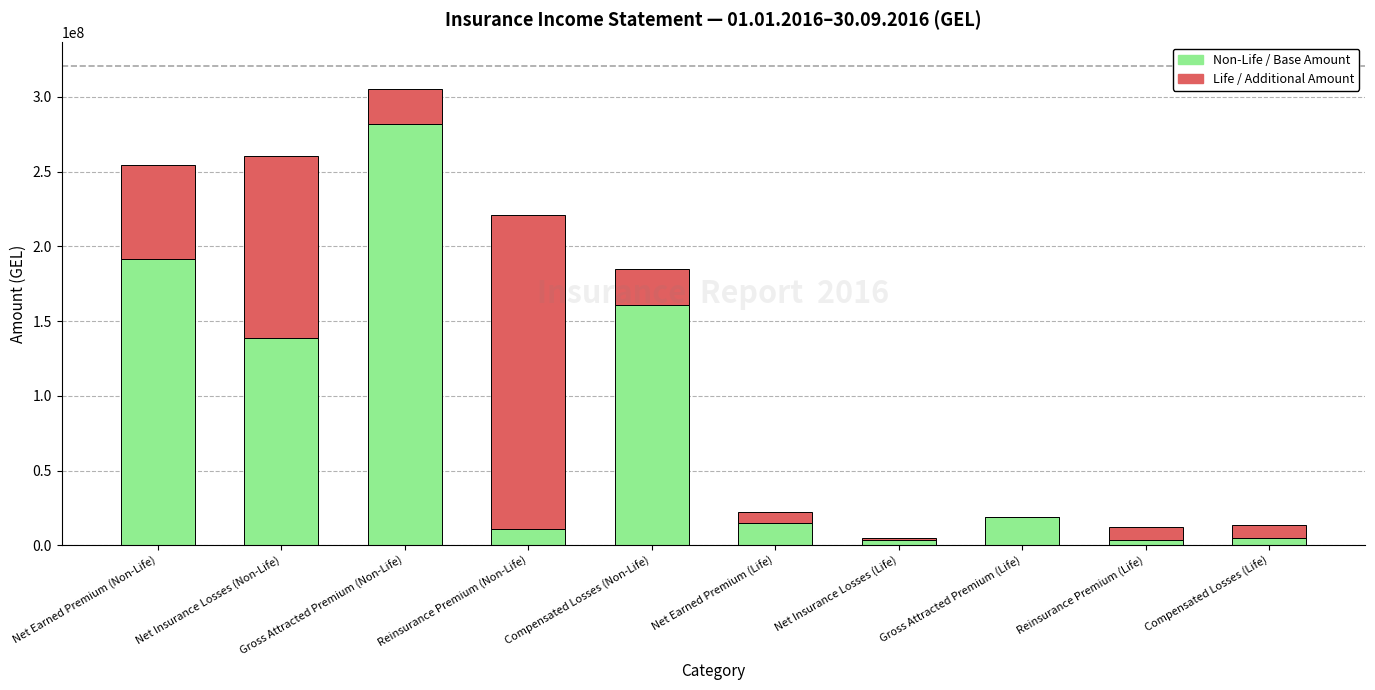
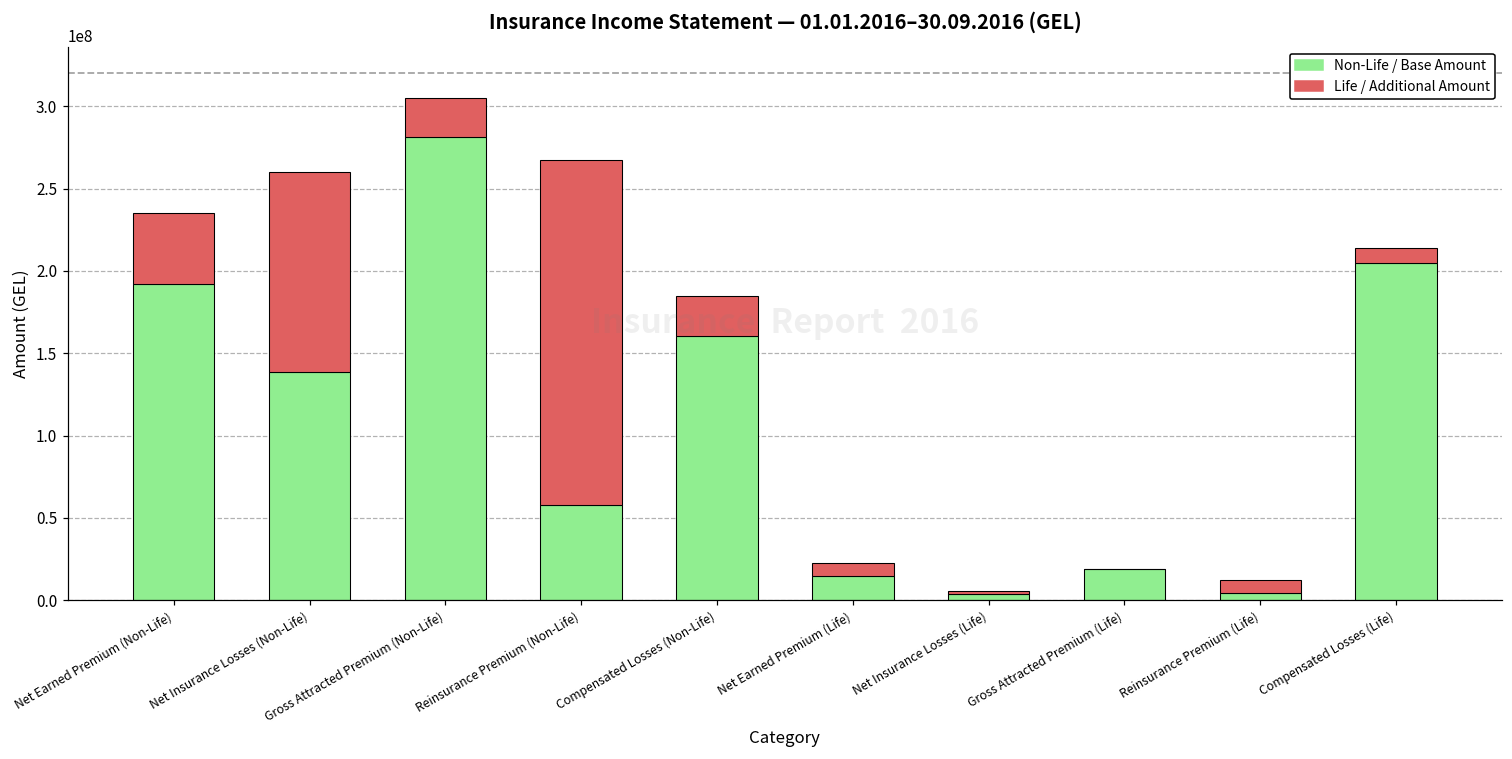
  {
    "Non-Life / Base Amount": {
      "Net Earned Premium (Non-Life)": 192000000,
      "Net Insurance Losses (Non-Life)": 138000000,
      "Gross Attracted Premium (Non-Life)": 282000000,
-     "Reinsurance Premium (Non-Life)": 11000000,
+     "Reinsurance Premium (Non-Life)": 58000000,
      "Net Earned Premium (Life)": 15000000,
      "Net Insurance Losses (Life)": 4000000,
      "Gross Attracted Premium (Life)": 19000000,
      "Reinsurance Premium (Life)": 4000000,
-     "Compensated Losses (Life)": 5000000
+     "Compensated Losses (Life)": 205000000
    },
    "Life / Additional Amount": {
-     "Net Earned Premium (Non-Life)": 63000000,
+     "Net Earned Premium (Non-Life)": 43000000,
      "Net Insurance Losses (Non-Life)": 122000000,
      "Gross Attracted Premium (Non-Life)": 23000000,
      "Reinsurance Premium (Non-Life)": 209000000,
      "Compensated Losses (Non-Life)": 24000000,
      "Net Earned Premium (Life)": 8000000,
      "Net Insurance Losses (Life)": 2000000,
      "Reinsurance Premium (Life)": 8000000,
      "Compensated Losses (Life)": 9000000
    }
  }
